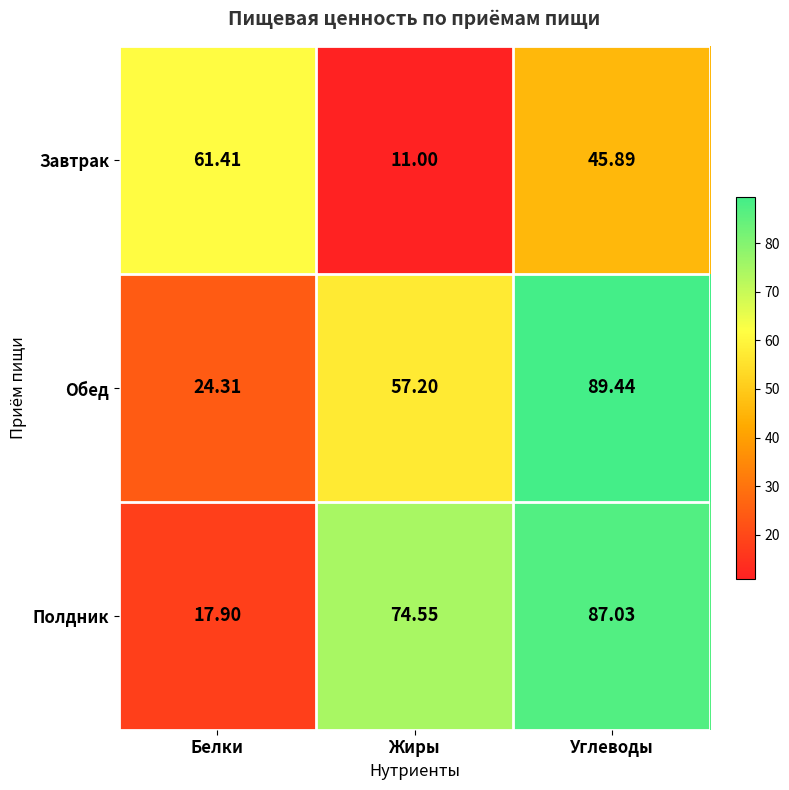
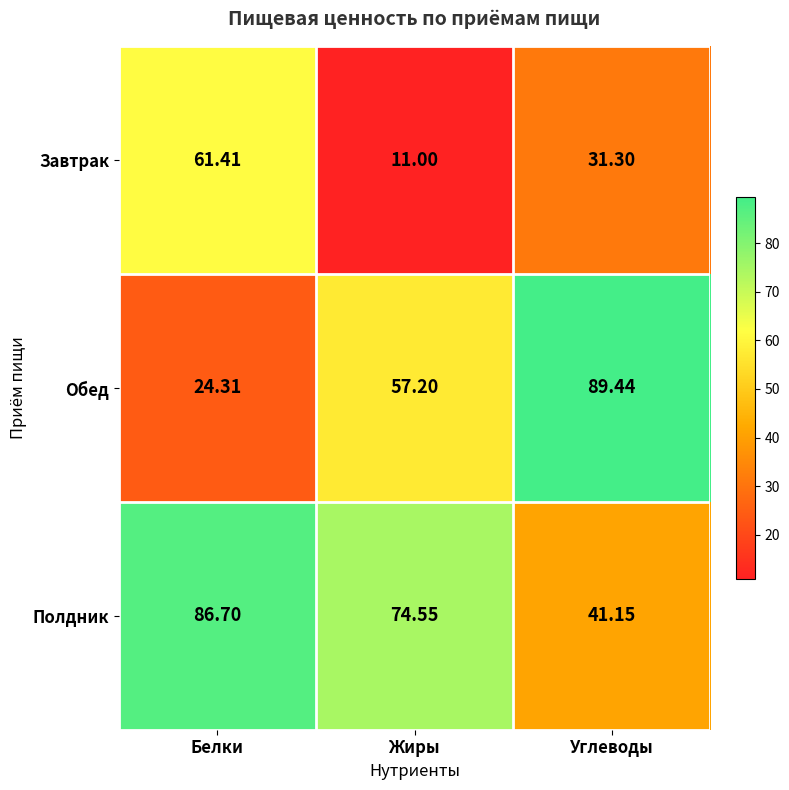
  {
    "Завтрак": {
      "Белки": 61.41,
      "Жиры": 11.00,
-     "Углеводы": 45.89
+     "Углеводы": 31.30
    },
    "Обед": {
      "Белки": 24.31,
      "Жиры": 57.20,
      "Углеводы": 89.44
    },
    "Полдник": {
-     "Белки": 17.90,
+     "Белки": 86.70,
      "Жиры": 74.55,
-     "Углеводы": 87.03
+     "Углеводы": 41.15
    }
  }
